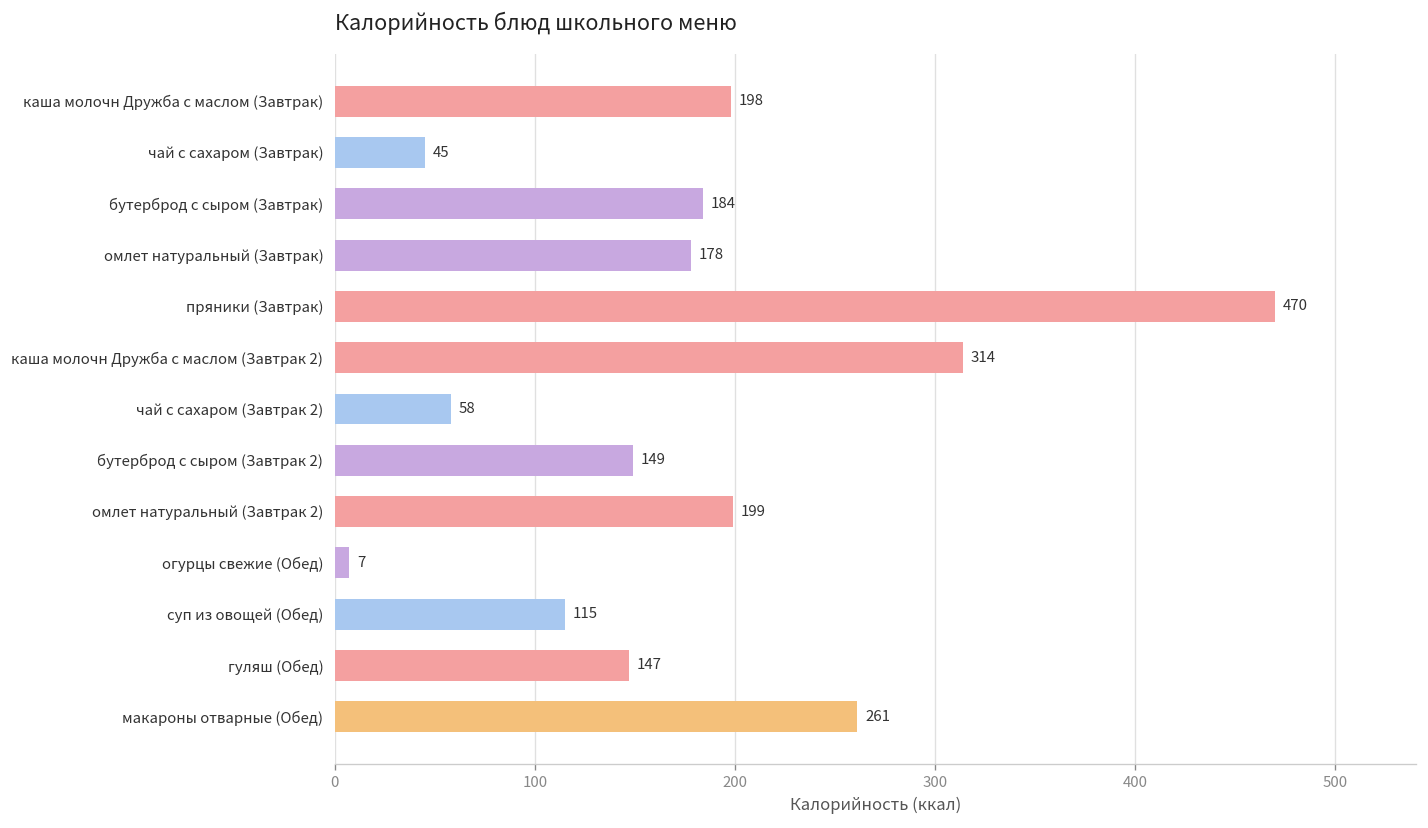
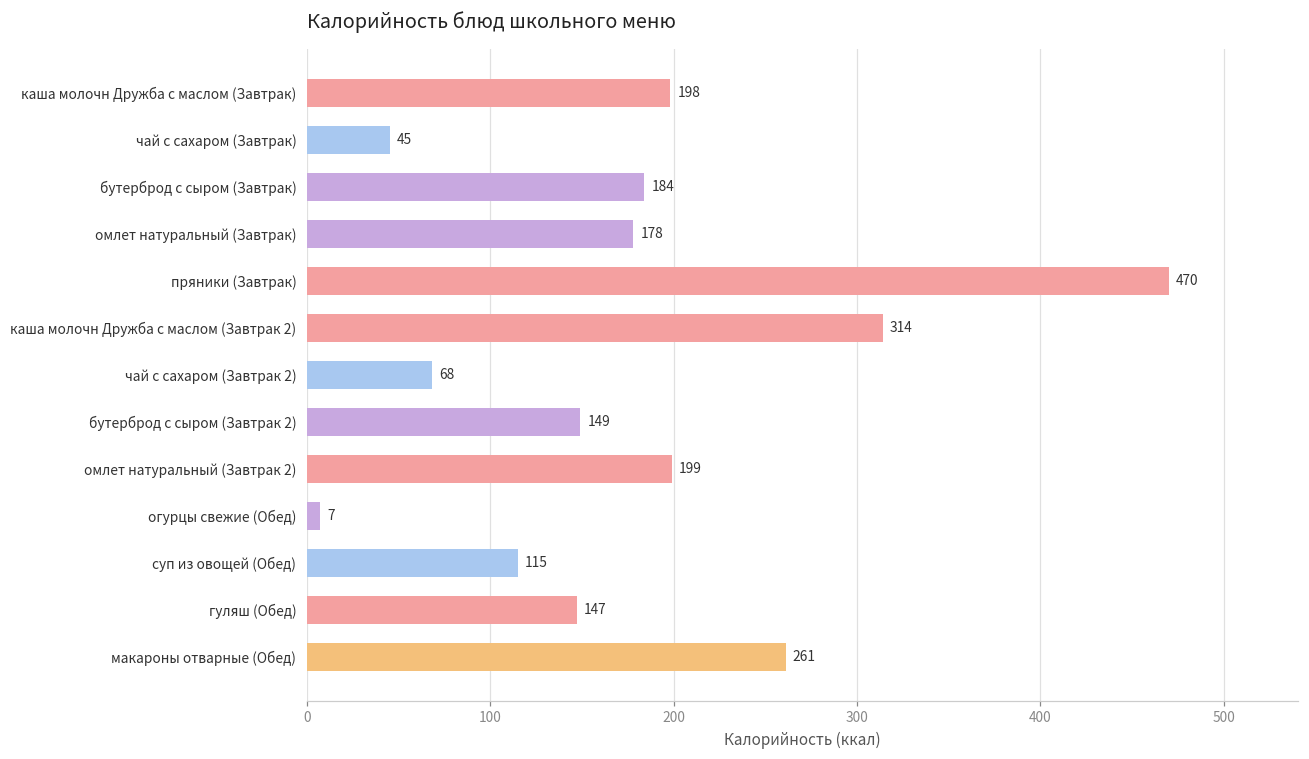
  {
    "каша молочн Дружба с маслом (Завтрак)": 198,
    "чай с сахаром (Завтрак)": 45,
    "бутерброд с сыром (Завтрак)": 184,
    "омлет натуральный (Завтрак)": 178,
    "пряники (Завтрак)": 470,
    "каша молочн Дружба с маслом (Завтрак 2)": 314,
-   "чай с сахаром (Завтрак 2)": 58,
+   "чай с сахаром (Завтрак 2)": 68,
    "бутерброд с сыром (Завтрак 2)": 149,
    "омлет натуральный (Завтрак 2)": 199,
    "огурцы свежие (Обед)": 7,
    "суп из овощей (Обед)": 115,
    "гуляш (Обед)": 147,
    "макароны отварные (Обед)": 261
  }
